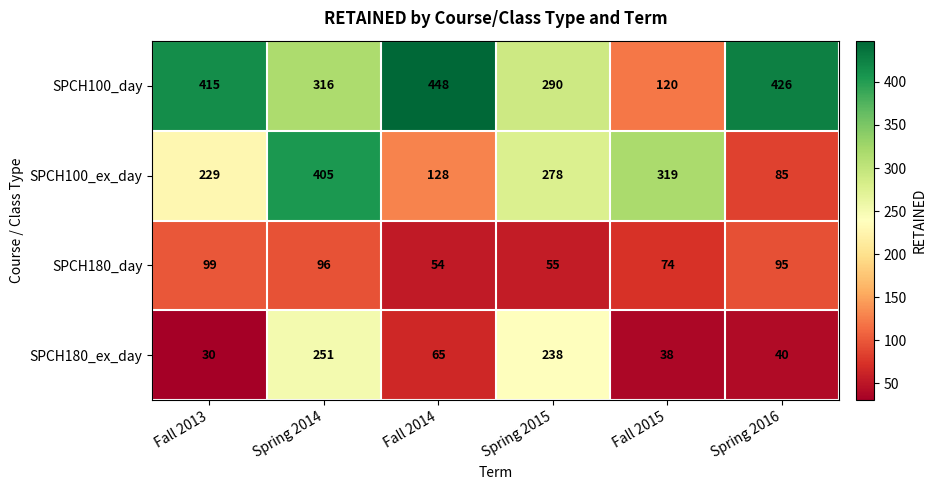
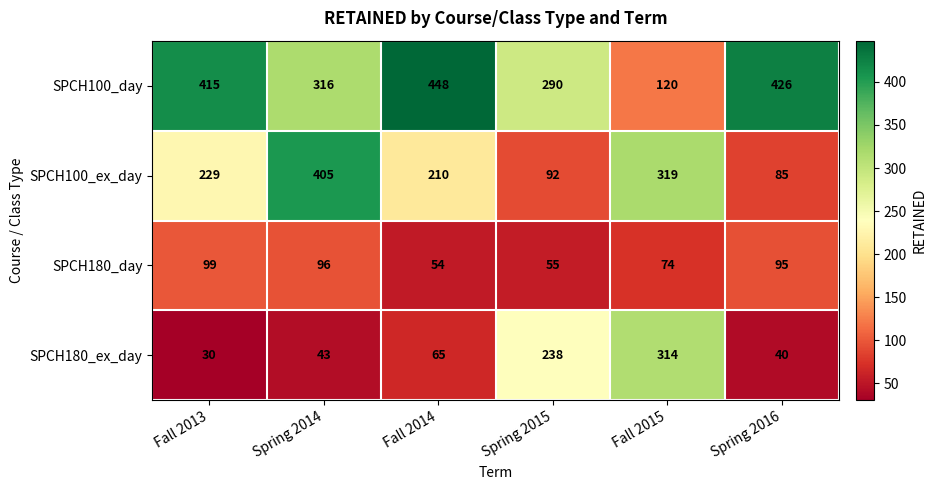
  {
    "SPCH100_day": {
      "Fall 2013": 415,
      "Spring 2014": 316,
      "Fall 2014": 448,
      "Spring 2015": 290,
      "Fall 2015": 120,
      "Spring 2016": 426
    },
    "SPCH100_ex_day": {
      "Fall 2013": 229,
      "Spring 2014": 405,
-     "Fall 2014": 128,
-     "Spring 2015": 278,
+     "Fall 2014": 210,
+     "Spring 2015": 92,
      "Fall 2015": 319,
      "Spring 2016": 85
    },
    "SPCH180_day": {
      "Fall 2013": 99,
      "Spring 2014": 96,
      "Fall 2014": 54,
      "Spring 2015": 55,
      "Fall 2015": 74,
      "Spring 2016": 95
    },
    "SPCH180_ex_day": {
      "Fall 2013": 30,
-     "Spring 2014": 251,
+     "Spring 2014": 43,
      "Fall 2014": 65,
      "Spring 2015": 238,
-     "Fall 2015": 38,
+     "Fall 2015": 314,
      "Spring 2016": 40
    }
  }
